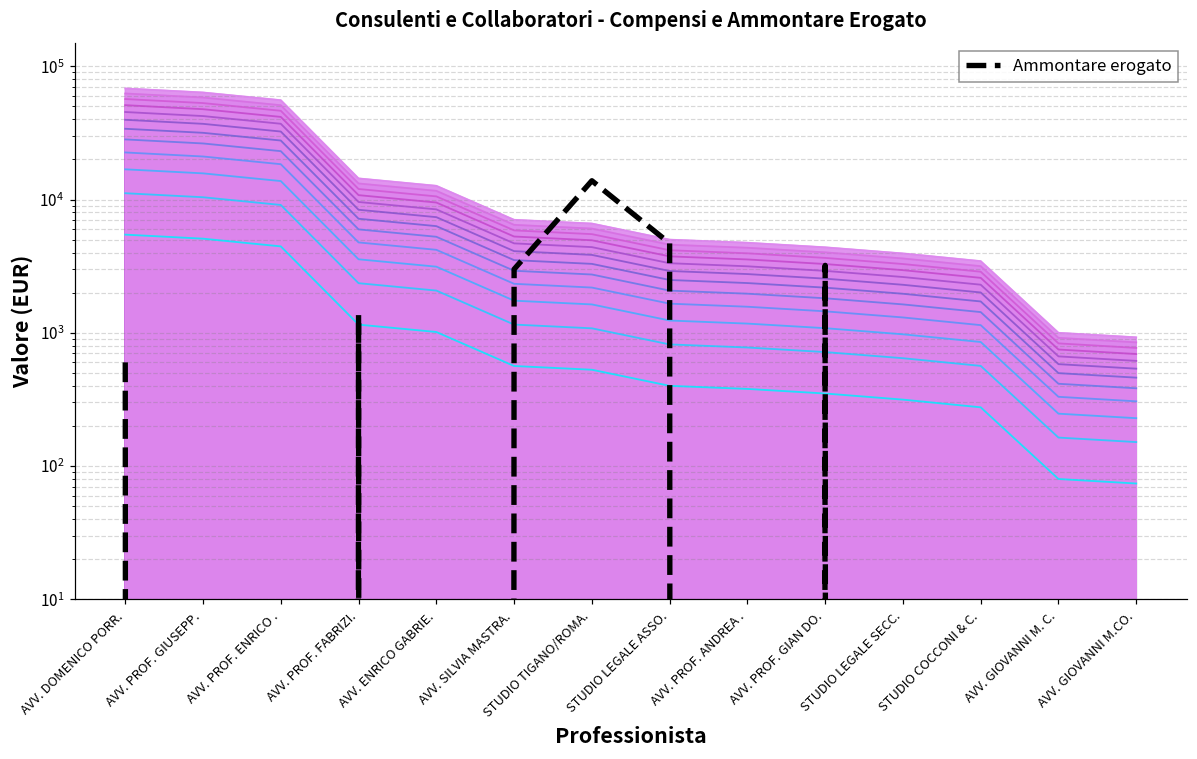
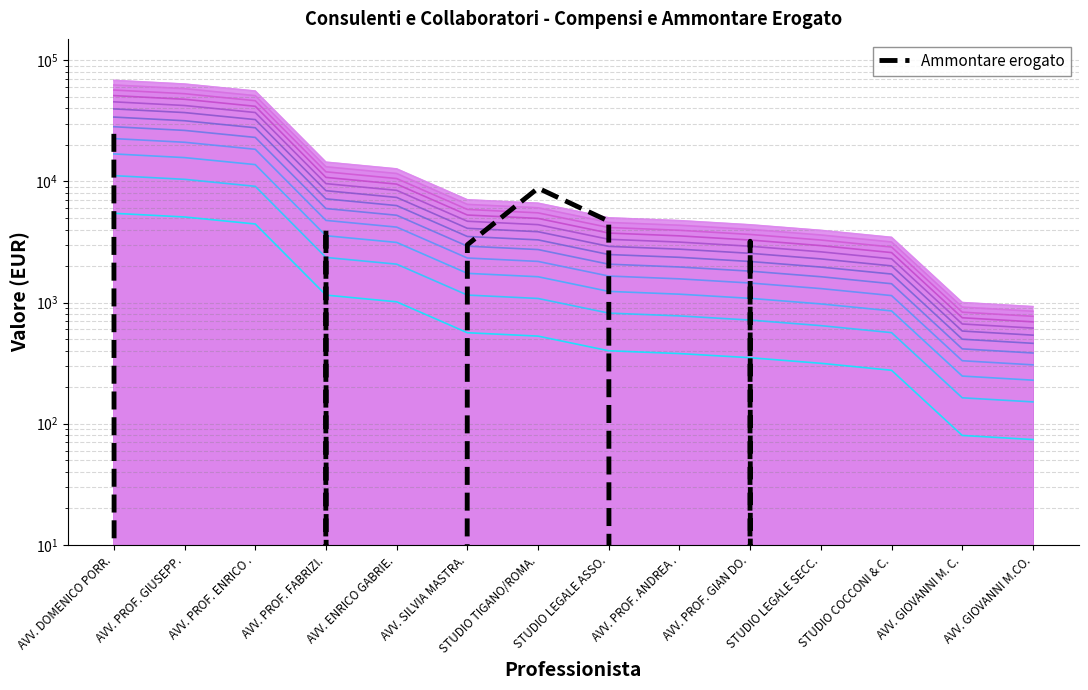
  {
    "Ammontare erogato": {
-     "AVV. DOMENICO PORR.": 600,
-     "AVV. PROF. FABRIZI.": 1400,
-     "STUDIO TIGANO/ROMA.": 14000
+     "AVV. DOMENICO PORR.": 25000,
+     "AVV. PROF. FABRIZI.": 4000,
+     "STUDIO TIGANO/ROMA.": 9000
    }
  }
